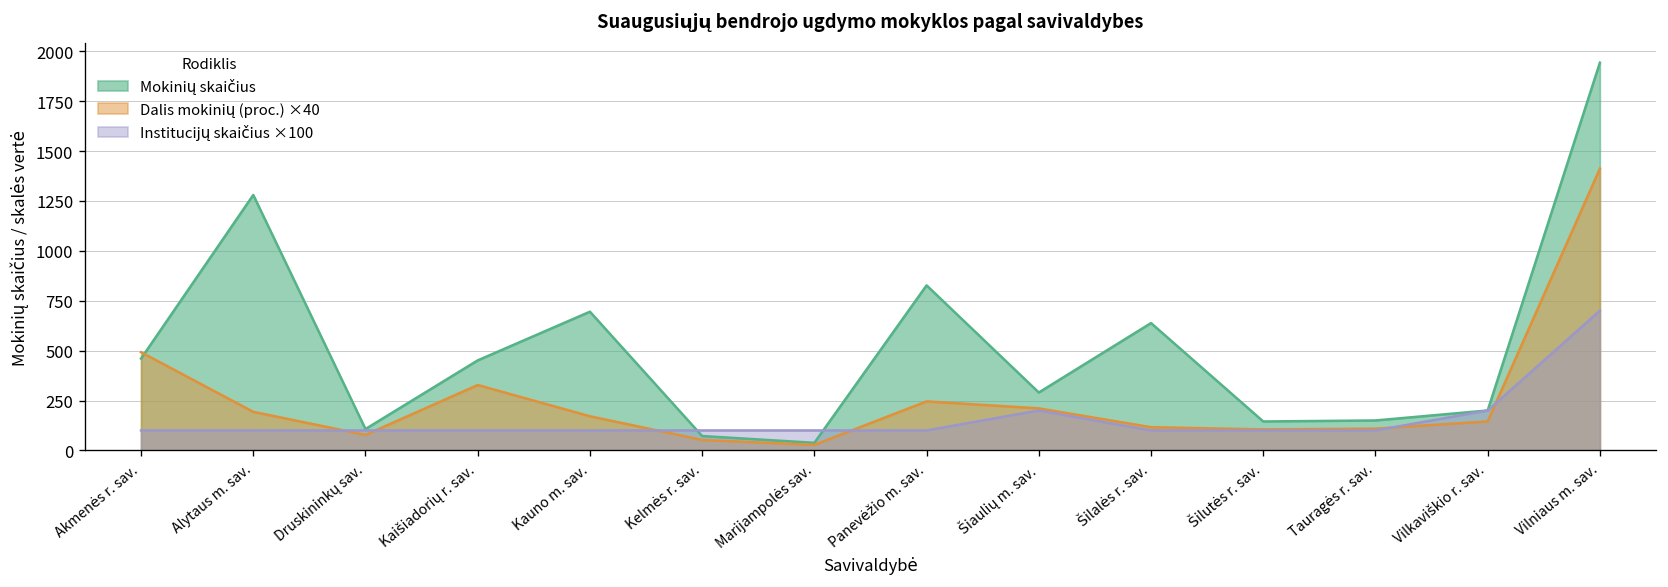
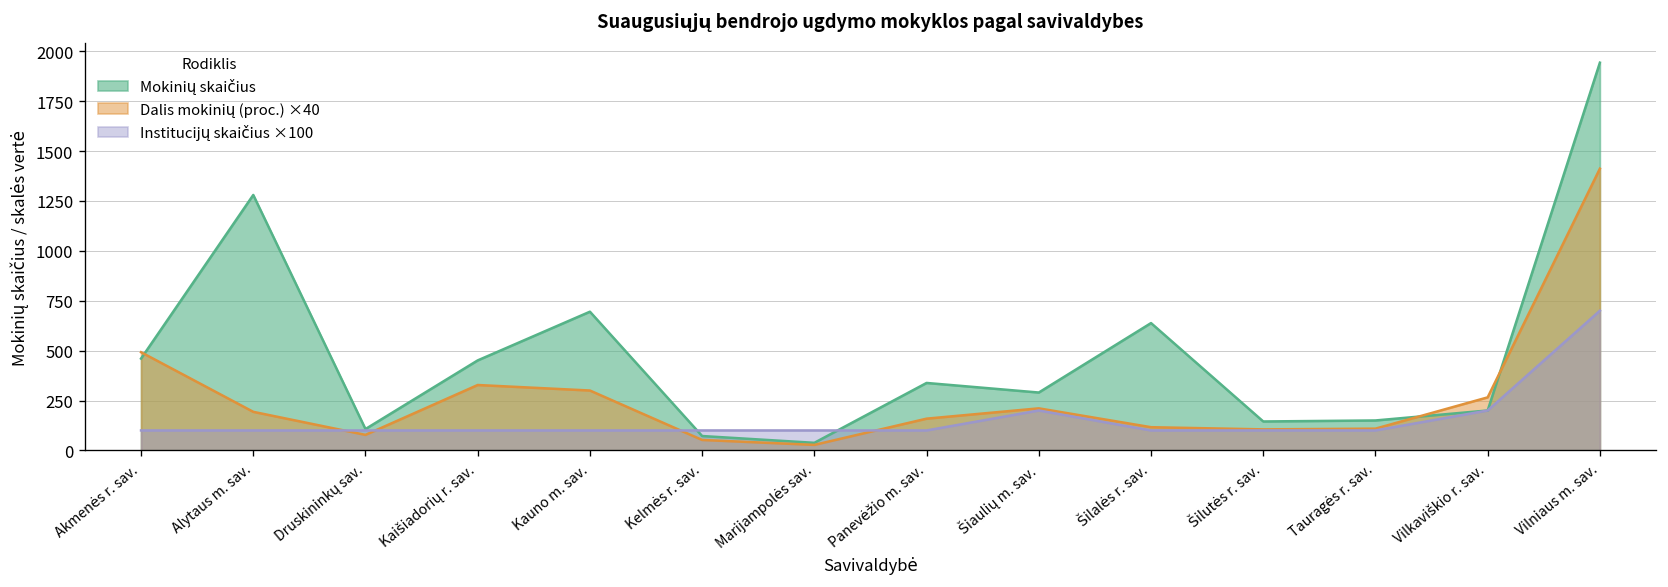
  {
    "Mokinių skaičius": {
      "Akmenės r. sav.": 460,
      "Alytaus m. sav.": 1280,
      "Kaišiadorių r. sav.": 450,
      "Kauno m. sav.": 700,
      "Kelmės r. sav.": 70,
-     "Panevėžio m. sav.": 830,
+     "Panevėžio m. sav.": 340,
      "Šiaulių m. sav.": 290,
      "Šilalės r. sav.": 640,
      "Šilutės r. sav.": 150,
      "Tauragės r. sav.": 150,
      "Vilniaus m. sav.": 1940
    },
    "Dalis mokinių (proc.) ×40": {
      "Akmenės r. sav.": 490,
      "Alytaus m. sav.": 190,
      "Druskininkų sav.": 80,
      "Kaišiadorių r. sav.": 330,
-     "Kauno m. sav.": 170,
+     "Kauno m. sav.": 300,
      "Kelmės r. sav.": 50,
-     "Panevėžio m. sav.": 250,
+     "Panevėžio m. sav.": 160,
      "Šilalės r. sav.": 120,
-     "Vilkaviškio r. sav.": 150,
+     "Vilkaviškio r. sav.": 270,
      "Vilniaus m. sav.": 1410
    },
    "Institucijų skaičius ×100": {
      "Akmenės r. sav.": 100,
      "Alytaus m. sav.": 100,
      "Kaišiadorių r. sav.": 100,
      "Kauno m. sav.": 100,
      "Kelmės r. sav.": 100,
      "Marijampolės sav.": 100,
      "Panevėžio m. sav.": 100,
      "Šilalės r. sav.": 100,
      "Vilniaus m. sav.": 700
    }
  }
